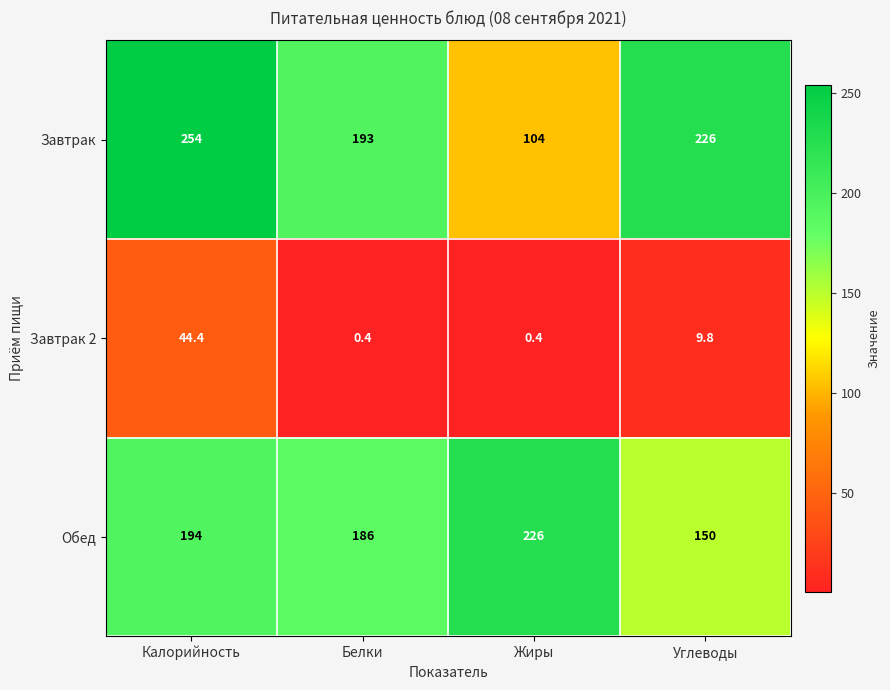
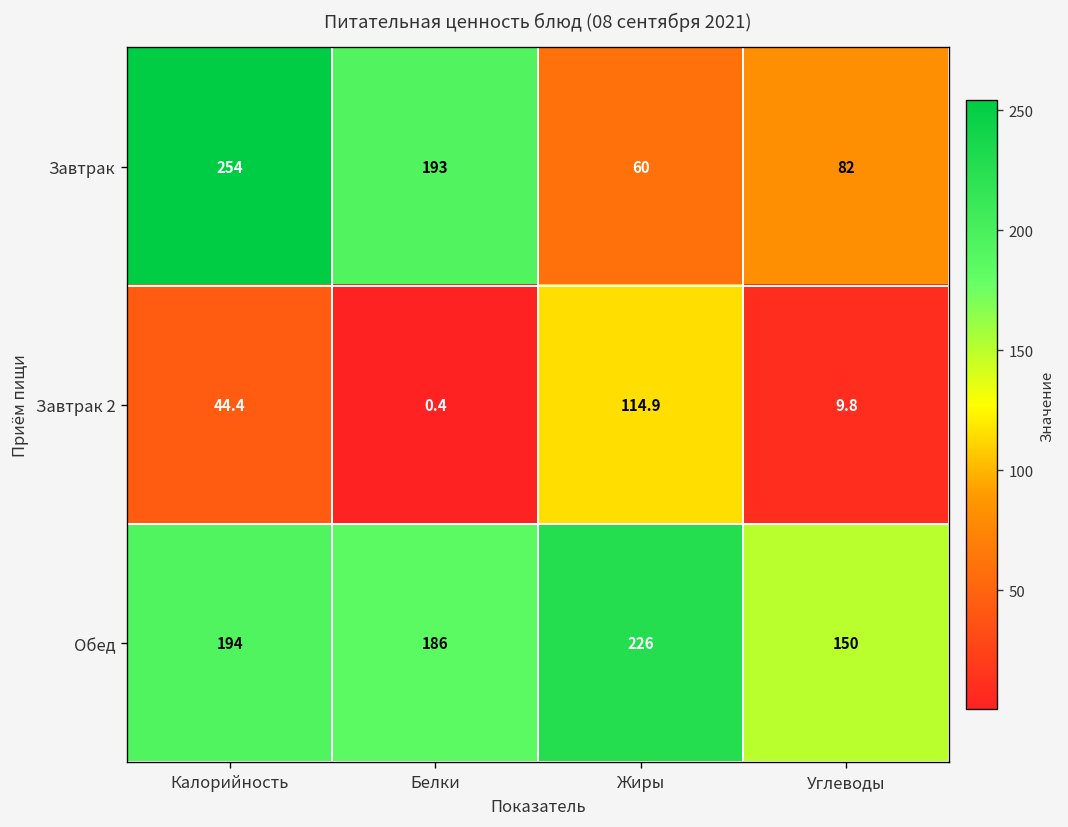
  {
    "Завтрак": {
      "Калорийность": 254,
      "Белки": 193,
-     "Жиры": 104,
-     "Углеводы": 226
+     "Жиры": 60,
+     "Углеводы": 82
    },
    "Завтрак 2": {
      "Калорийность": 44.4,
      "Белки": 0.4,
-     "Жиры": 0.4,
+     "Жиры": 114.9,
      "Углеводы": 9.8
    },
    "Обед": {
      "Калорийность": 194,
      "Белки": 186,
      "Жиры": 226,
      "Углеводы": 150
    }
  }
